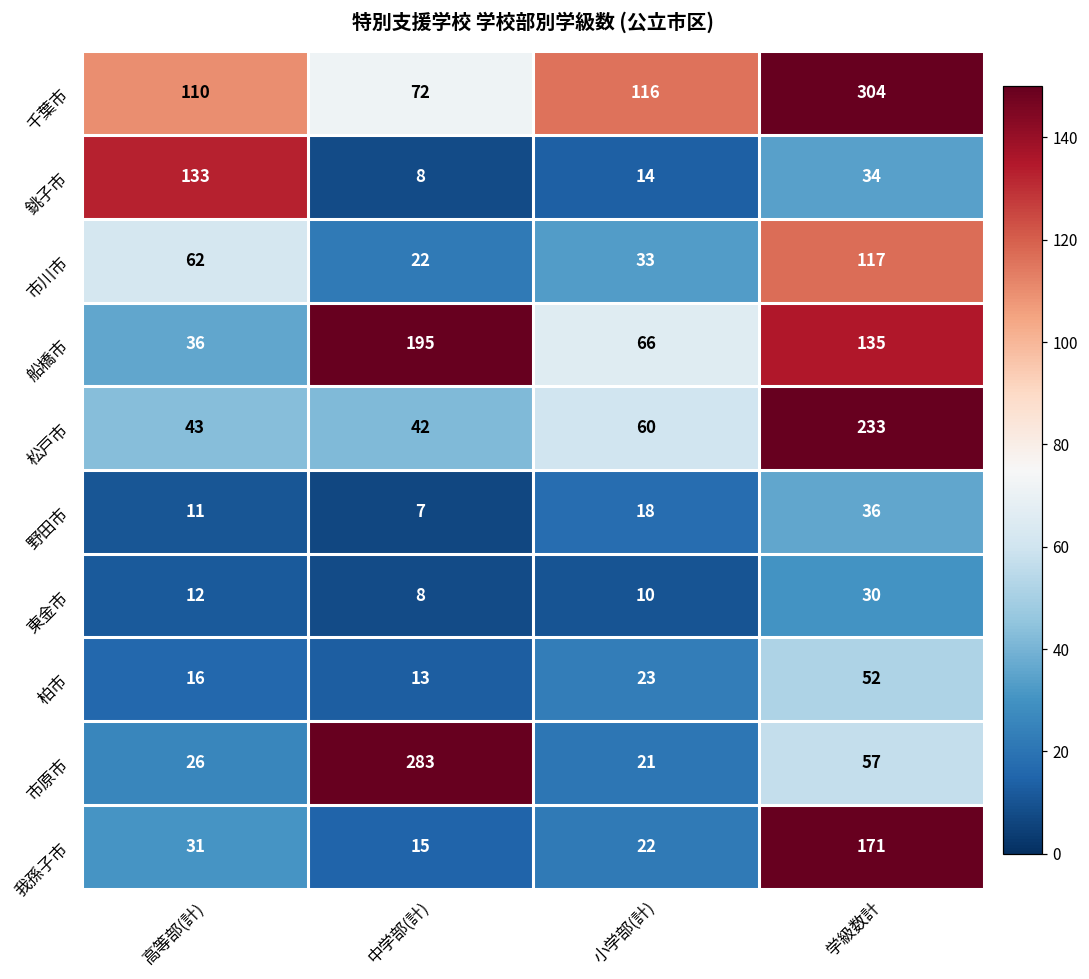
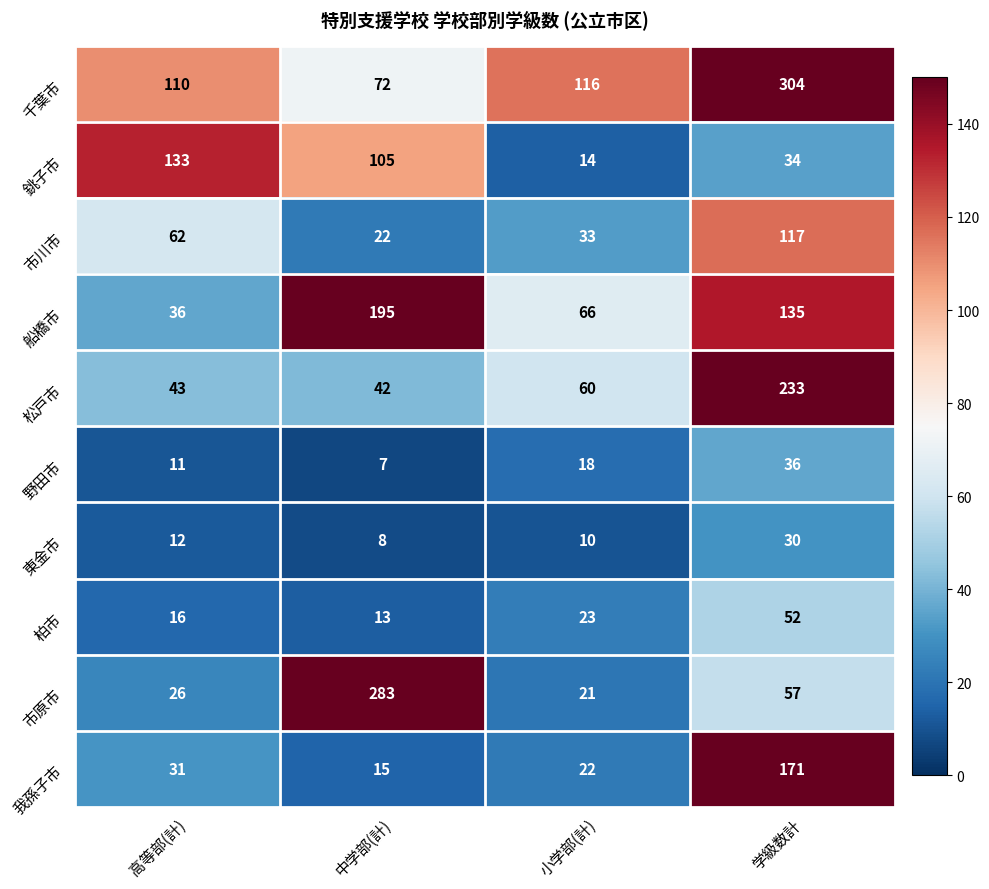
  {
    "千葉市": {
      "高等部(計)": 110,
      "中学部(計)": 72,
      "小学部(計)": 116,
      "学級数計": 304
    },
    "銚子市": {
      "高等部(計)": 133,
-     "中学部(計)": 8,
+     "中学部(計)": 105,
      "小学部(計)": 14,
      "学級数計": 34
    },
    "市川市": {
      "高等部(計)": 62,
      "中学部(計)": 22,
      "小学部(計)": 33,
      "学級数計": 117
    },
    "船橋市": {
      "高等部(計)": 36,
      "中学部(計)": 195,
      "小学部(計)": 66,
      "学級数計": 135
    },
    "松戸市": {
      "高等部(計)": 43,
      "中学部(計)": 42,
      "小学部(計)": 60,
      "学級数計": 233
    },
    "野田市": {
      "高等部(計)": 11,
      "中学部(計)": 7,
      "小学部(計)": 18,
      "学級数計": 36
    },
    "東金市": {
      "高等部(計)": 12,
      "中学部(計)": 8,
      "小学部(計)": 10,
      "学級数計": 30
    },
    "柏市": {
      "高等部(計)": 16,
      "中学部(計)": 13,
      "小学部(計)": 23,
      "学級数計": 52
    },
    "市原市": {
      "高等部(計)": 26,
      "中学部(計)": 283,
      "小学部(計)": 21,
      "学級数計": 57
    },
    "我孫子市": {
      "高等部(計)": 31,
      "中学部(計)": 15,
      "小学部(計)": 22,
      "学級数計": 171
    }
  }
